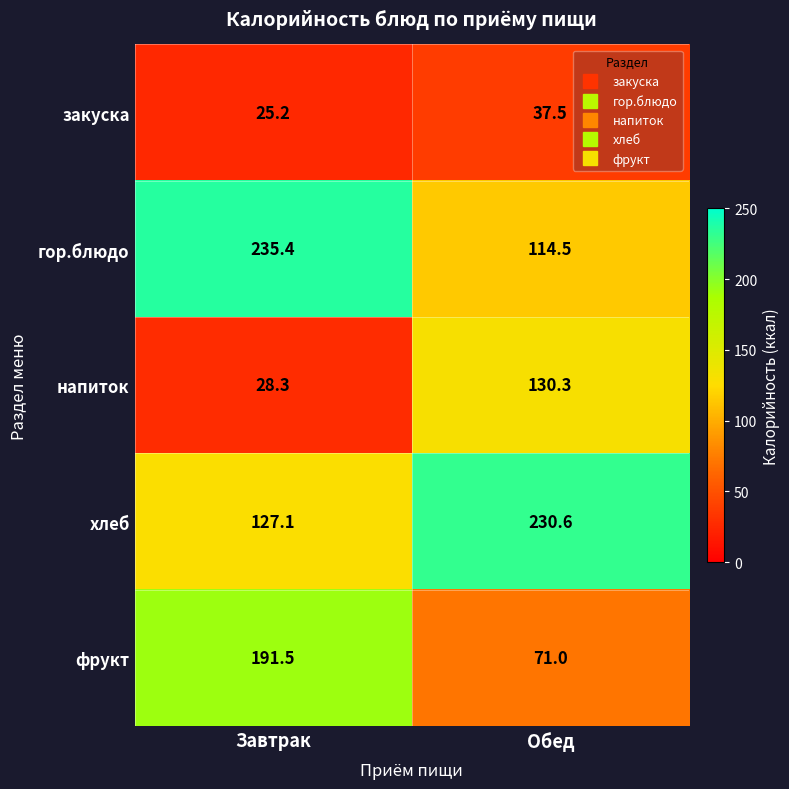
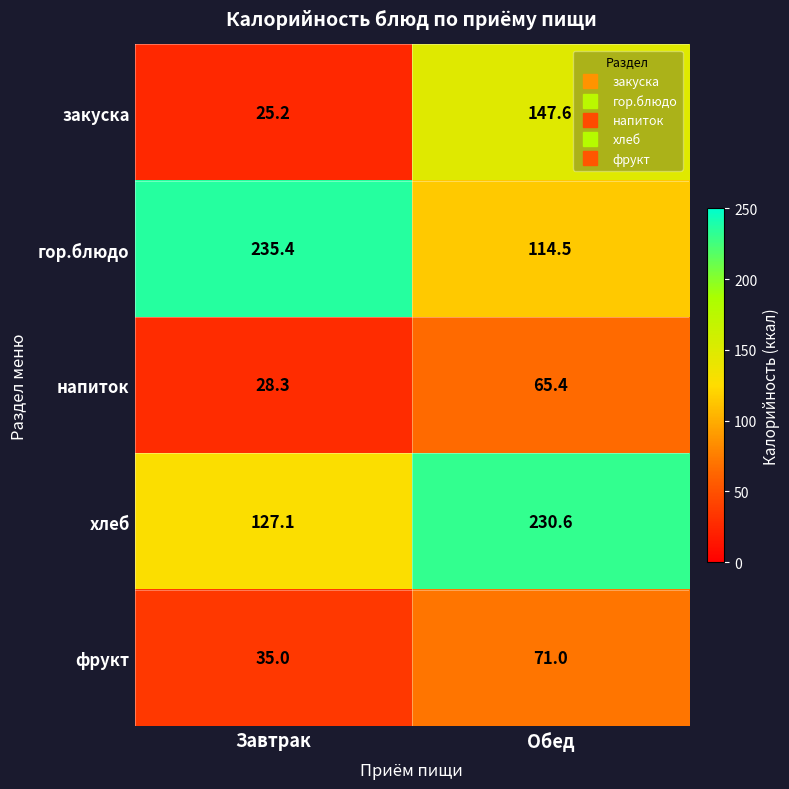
  {
    "закуска": {
      "Завтрак": 25.2,
-     "Обед": 37.5
+     "Обед": 147.6
    },
    "гор.блюдо": {
      "Завтрак": 235.4,
      "Обед": 114.5
    },
    "напиток": {
      "Завтрак": 28.3,
-     "Обед": 130.3
+     "Обед": 65.4
    },
    "хлеб": {
      "Завтрак": 127.1,
      "Обед": 230.6
    },
    "фрукт": {
-     "Завтрак": 191.5,
+     "Завтрак": 35.0,
      "Обед": 71.0
    }
  }
